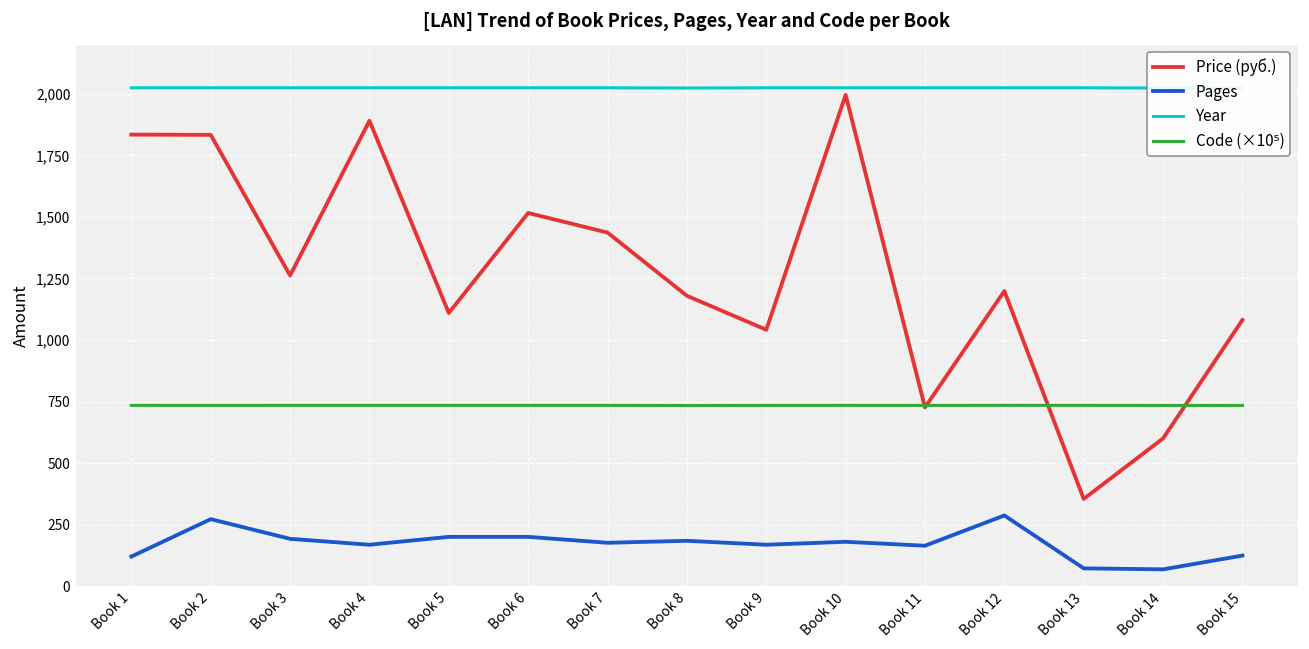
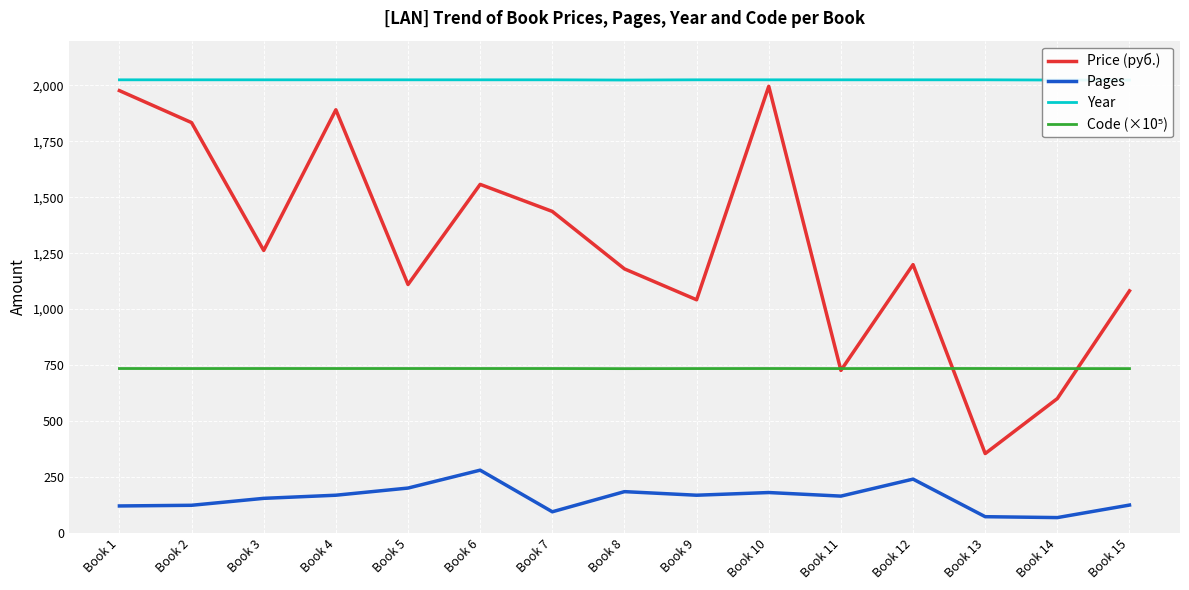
  {
    "Price (руб.)": {
-     "Book 1": "1,830",
+     "Book 1": "1,980",
      "Book 2": "1,830",
      "Book 3": "1,260",
      "Book 4": "1,890",
      "Book 5": "1,110",
-     "Book 6": "1,520",
+     "Book 6": "1,560",
      "Book 7": "1,440",
      "Book 8": "1,180",
      "Book 9": "1,040",
      "Book 10": "2,000",
      "Book 12": "1,200",
      "Book 13": "350",
      "Book 14": "600",
      "Book 15": "1,080"
    },
    "Pages": {
      "Book 1": "120",
-     "Book 2": "270",
-     "Book 3": "190",
+     "Book 2": "120",
+     "Book 3": "150",
      "Book 4": "170",
      "Book 5": "200",
-     "Book 6": "200",
-     "Book 7": "180",
+     "Book 6": "280",
+     "Book 7": "90",
      "Book 8": "180",
      "Book 9": "170",
      "Book 10": "180",
      "Book 11": "160",
-     "Book 12": "290",
+     "Book 12": "240",
      "Book 13": "70",
      "Book 14": "70",
      "Book 15": "120"
    },
    "Year": {
      "Book 1": "2,030",
      "Book 2": "2,030",
      "Book 3": "2,030",
      "Book 4": "2,030",
      "Book 5": "2,030",
      "Book 6": "2,030",
      "Book 7": "2,030",
      "Book 8": "2,020",
      "Book 9": "2,030",
      "Book 10": "2,030",
      "Book 11": "2,030",
      "Book 12": "2,030",
      "Book 13": "2,030"
    },
    "Code (×10⁵)": {
      "Book 1": "730",
      "Book 2": "730",
      "Book 3": "730",
      "Book 4": "730",
      "Book 5": "730",
      "Book 6": "730",
      "Book 7": "730",
      "Book 8": "730",
      "Book 9": "730",
      "Book 10": "730",
      "Book 12": "730",
      "Book 13": "730",
      "Book 14": "730",
      "Book 15": "730"
    }
  }
